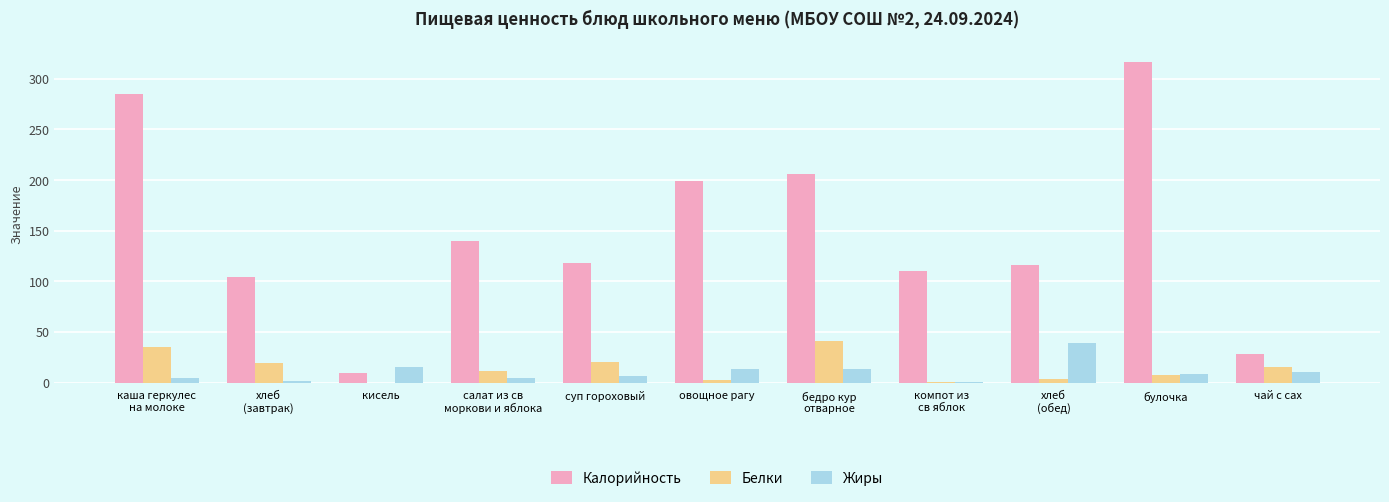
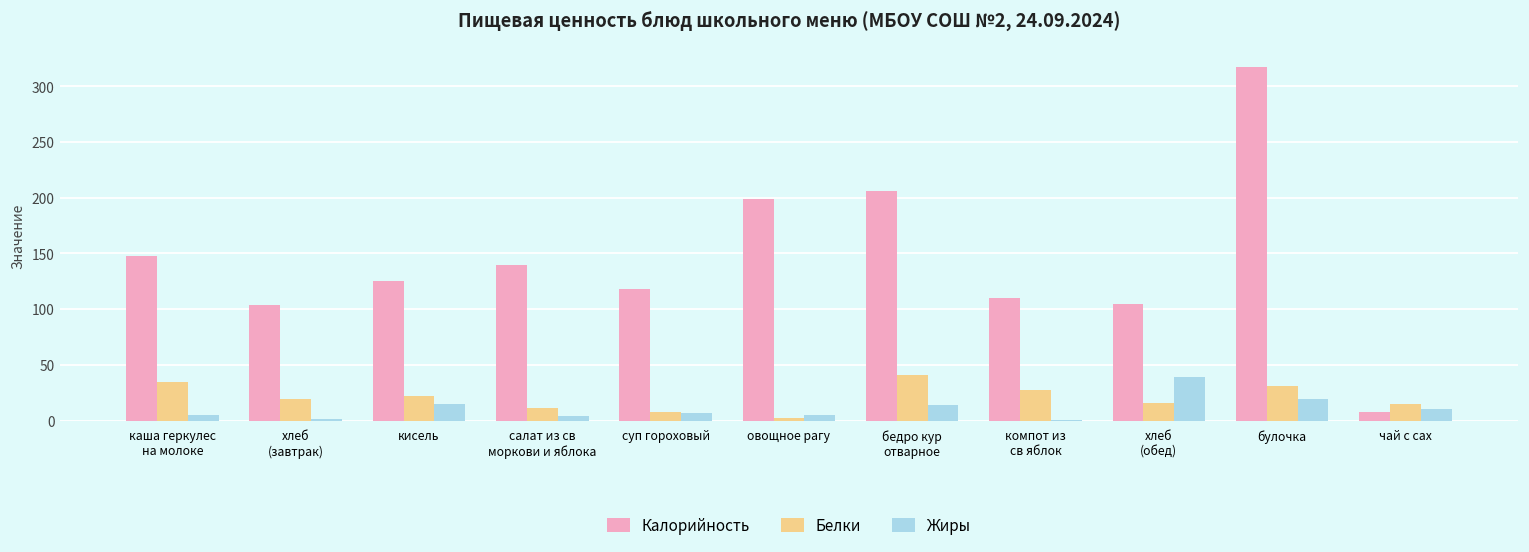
  {
    "Калорийность": {
-     "каша геркулес на молоке": 285,
+     "каша геркулес на молоке": 148,
      "хлеб (завтрак)": 104,
-     "кисель": 9,
+     "кисель": 125,
      "салат из св моркови и яблока": 140,
      "суп гороховый": 118,
      "овощное рагу": 199,
      "бедро кур отварное": 206,
      "компот из св яблок": 110,
-     "хлеб (обед)": 116,
+     "хлеб (обед)": 105,
      "булочка": 317,
-     "чай с сах": 28
+     "чай с сах": 8
    },
    "Белки": {
      "каша геркулес на молоке": 35,
      "хлеб (завтрак)": 20,
-     "кисель": 0,
+     "кисель": 22,
      "салат из св моркови и яблока": 11,
-     "суп гороховый": 21,
+     "суп гороховый": 7,
      "овощное рагу": 3,
      "бедро кур отварное": 41,
-     "компот из св яблок": 0,
-     "хлеб (обед)": 3,
-     "булочка": 8,
+     "компот из св яблок": 27,
+     "хлеб (обед)": 16,
+     "булочка": 31,
      "чай с сах": 15
    },
    "Жиры": {
      "каша геркулес на молоке": 5,
      "кисель": 15,
      "салат из св моркови и яблока": 5,
      "суп гороховый": 7,
-     "овощное рагу": 13,
+     "овощное рагу": 5,
      "бедро кур отварное": 14,
      "хлеб (обед)": 39,
-     "булочка": 8,
+     "булочка": 19,
      "чай с сах": 10
    }
  }
